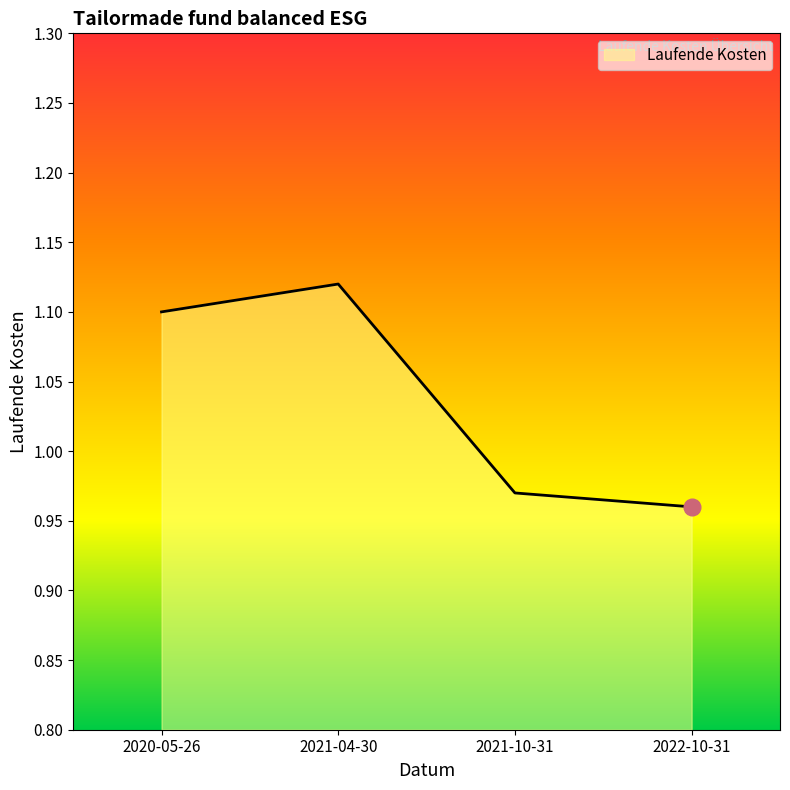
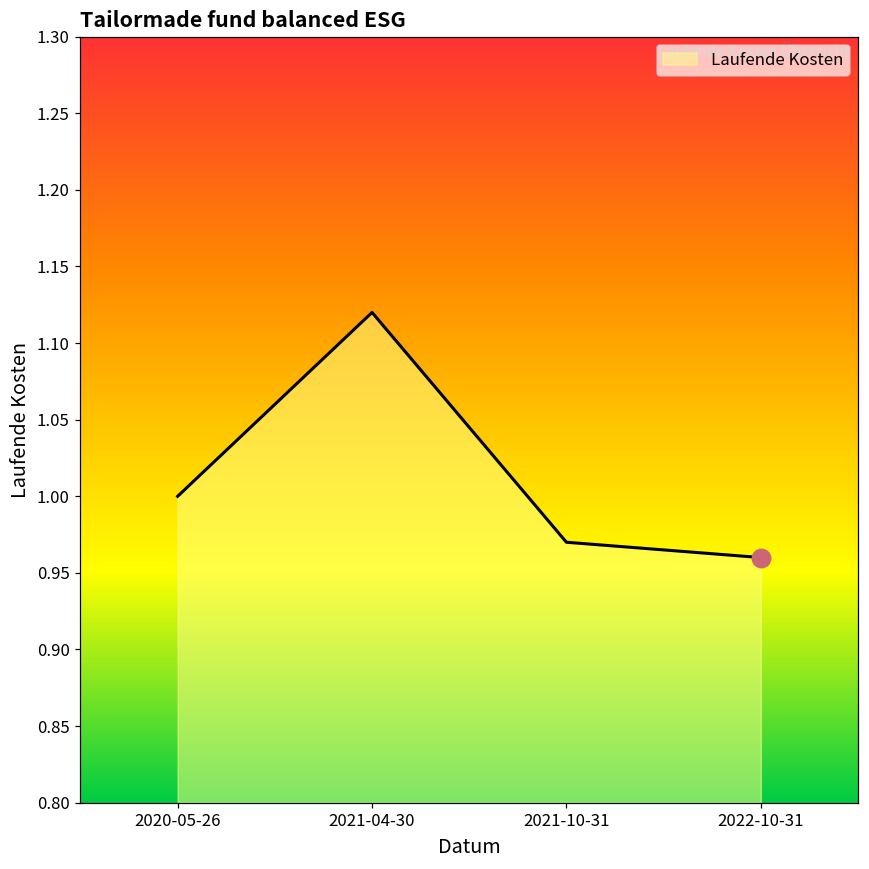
  {
    "Laufende Kosten": {
-     "2020-05-26": 1.1,
+     "2020-05-26": 1.0,
      "2021-04-30": 1.120,
      "2021-10-31": 0.970
    }
  }
